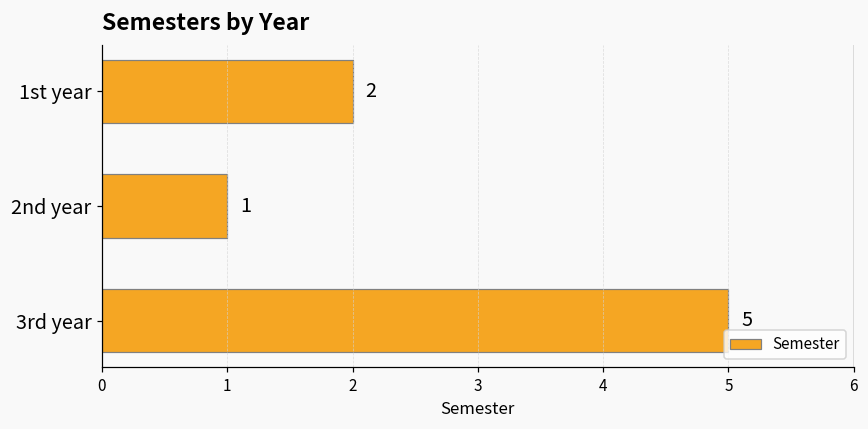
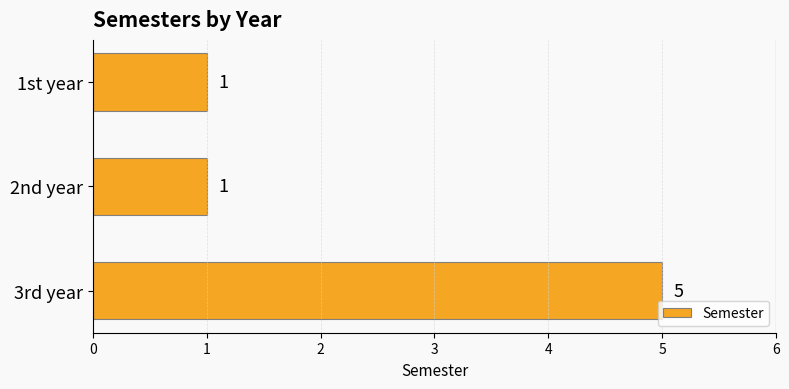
  {
-   "1st year": 2,
+   "1st year": 1,
    "2nd year": 1,
    "3rd year": 5
  }
